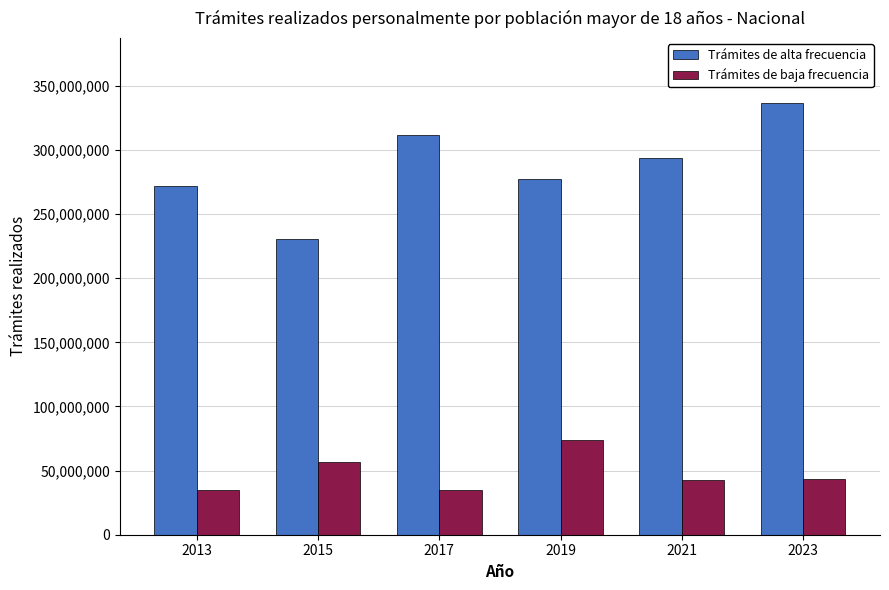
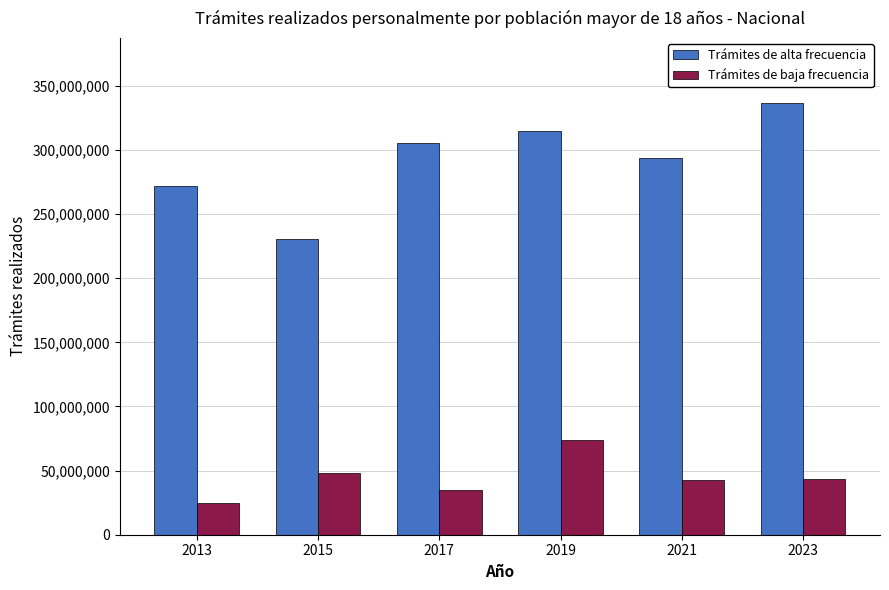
  {
    "Trámites de alta frecuencia": {
      "2013": "272,000,000",
      "2015": "231,000,000",
-     "2017": "312,000,000",
-     "2019": "277,000,000",
+     "2017": "305,000,000",
+     "2019": "315,000,000",
      "2021": "294,000,000",
      "2023": "337,000,000"
    },
    "Trámites de baja frecuencia": {
-     "2013": "35,000,000",
-     "2015": "56,000,000",
+     "2013": "25,000,000",
+     "2015": "48,000,000",
      "2017": "35,000,000",
      "2019": "74,000,000",
      "2021": "42,000,000",
      "2023": "44,000,000"
    }
  }
